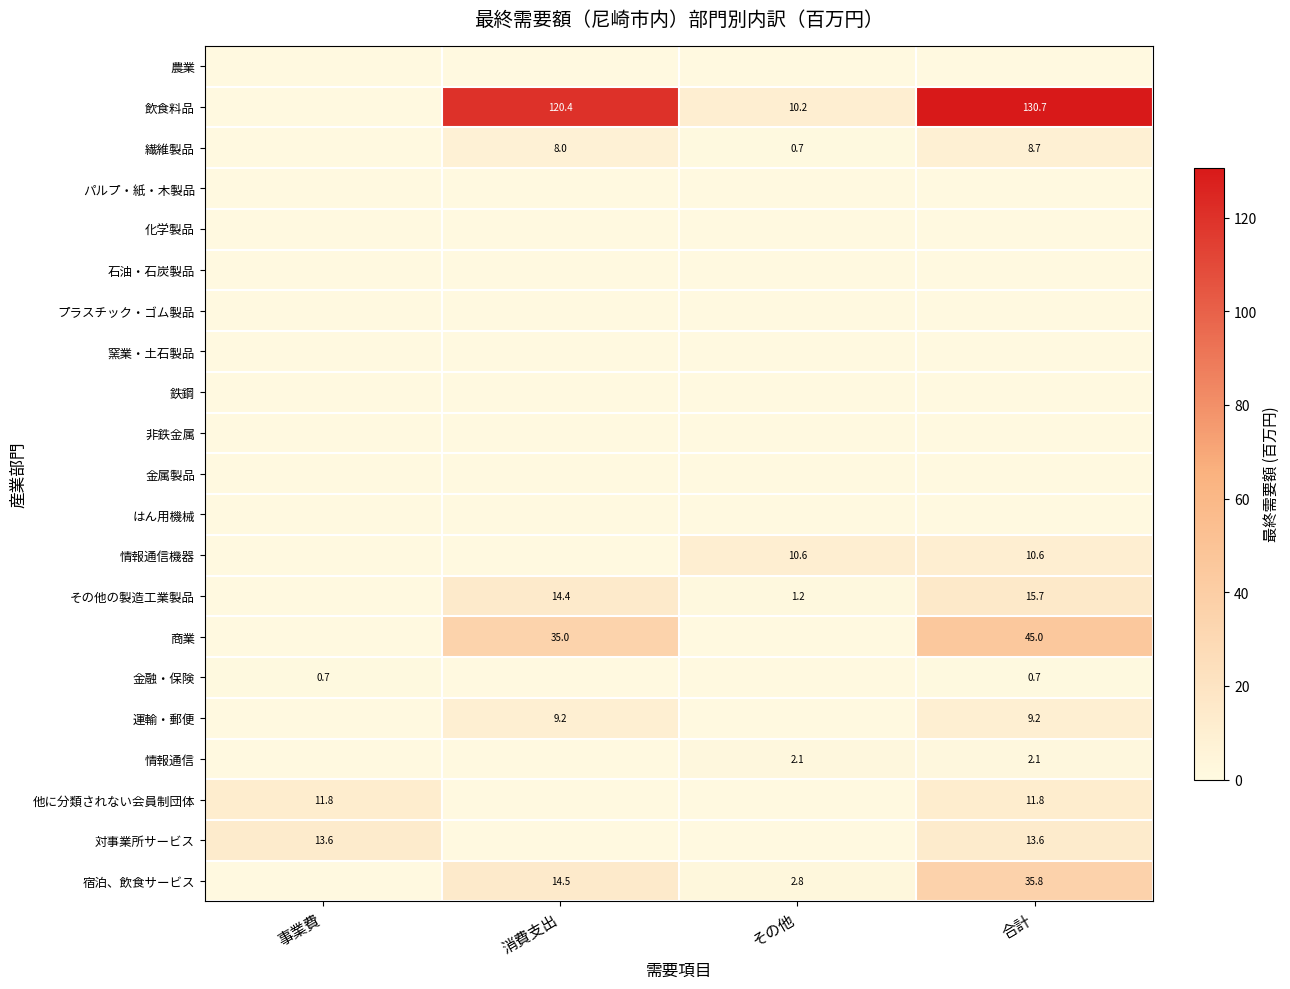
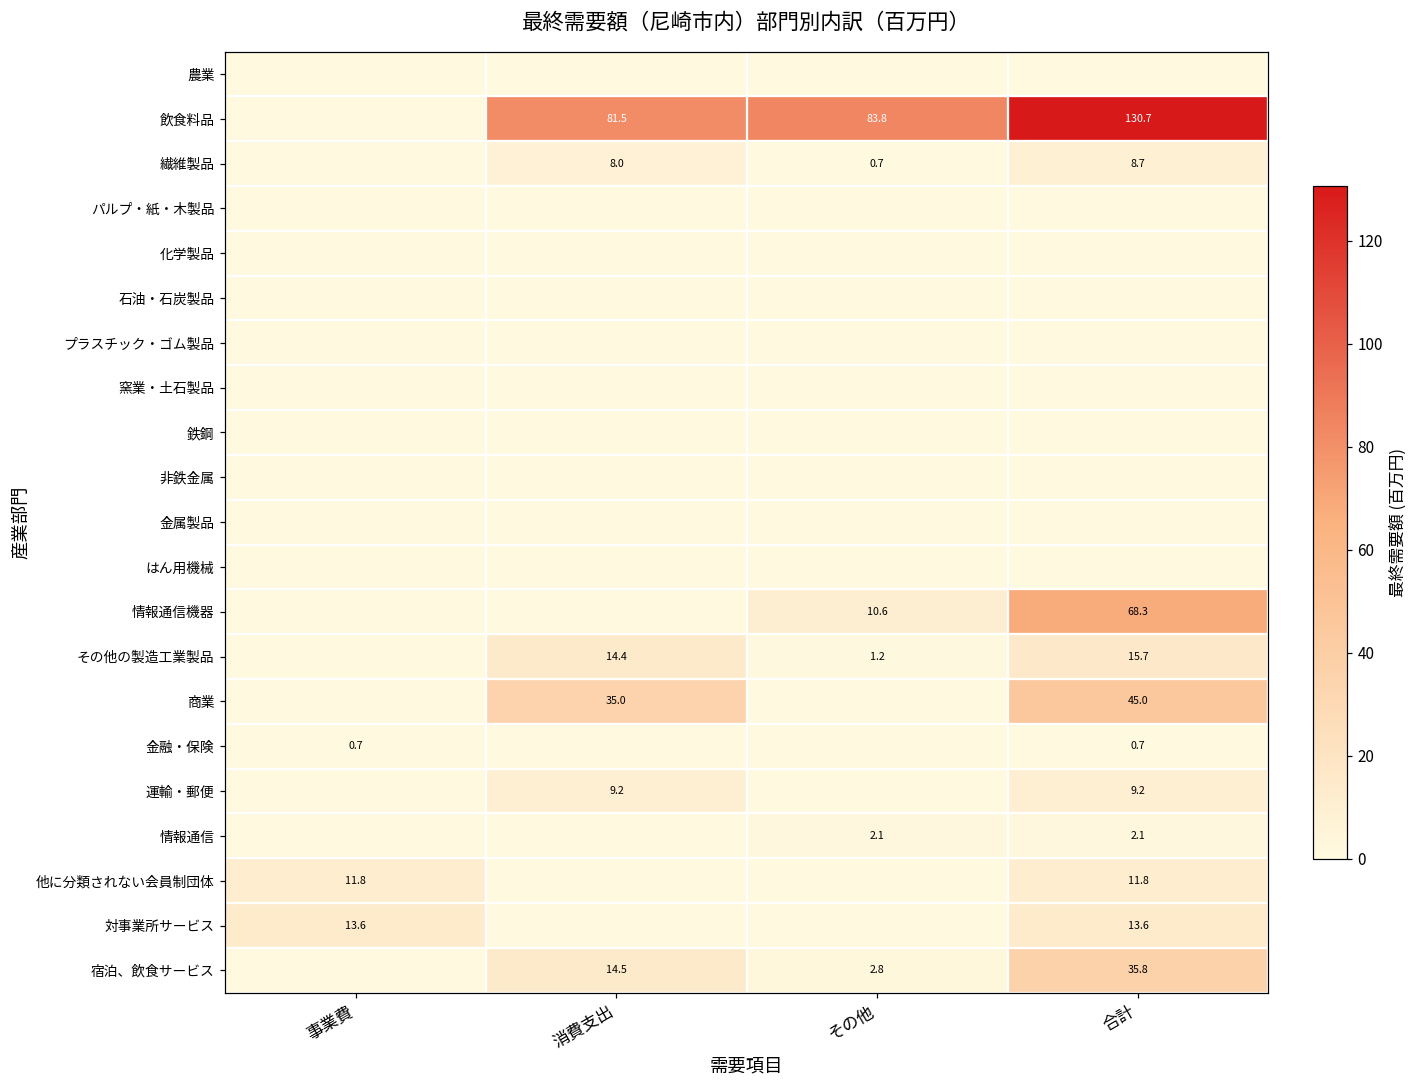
  {
    "飲食料品": {
-     "消費支出": 120.4,
-     "その他": 10.2,
+     "消費支出": 81.5,
+     "その他": 83.8,
      "合計": 130.7
    },
    "繊維製品": {
      "消費支出": 8.0,
      "その他": 0.7,
      "合計": 8.7
    },
    "情報通信機器": {
      "その他": 10.6,
-     "合計": 10.6
+     "合計": 68.3
    },
    "その他の製造工業製品": {
      "消費支出": 14.4,
      "その他": 1.2,
      "合計": 15.7
    },
    "商業": {
      "消費支出": 35.0,
      "合計": 45.0
    },
    "金融・保険": {
      "事業費": 0.7,
      "合計": 0.7
    },
    "運輸・郵便": {
      "消費支出": 9.2,
      "合計": 9.2
    },
    "情報通信": {
      "その他": 2.1,
      "合計": 2.1
    },
    "他に分類されない会員制団体": {
      "事業費": 11.8,
      "合計": 11.8
    },
    "対事業所サービス": {
      "事業費": 13.6,
      "合計": 13.6
    },
    "宿泊、飲食サービス": {
      "消費支出": 14.5,
      "その他": 2.8,
      "合計": 35.8
    }
  }
